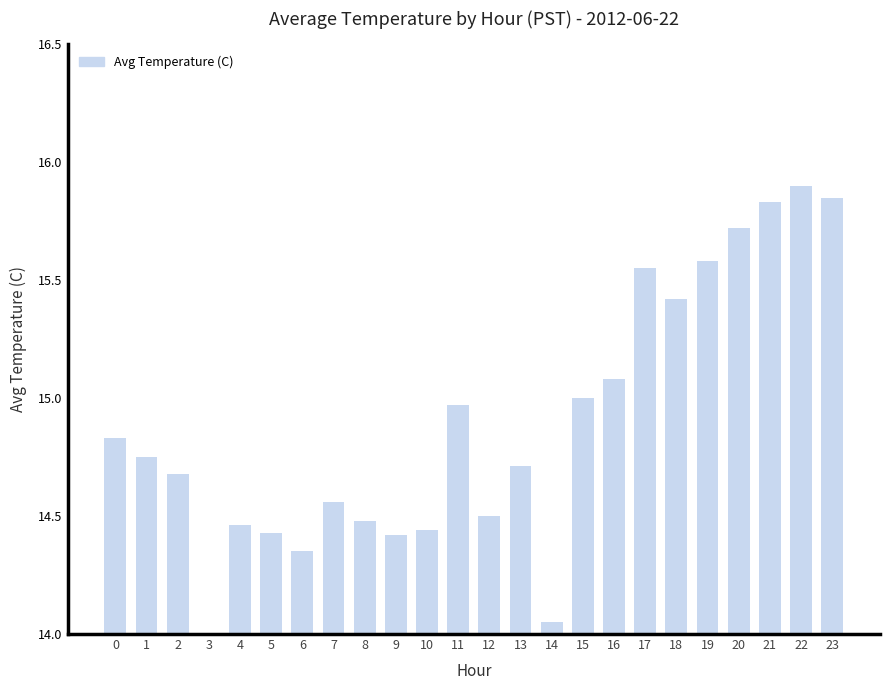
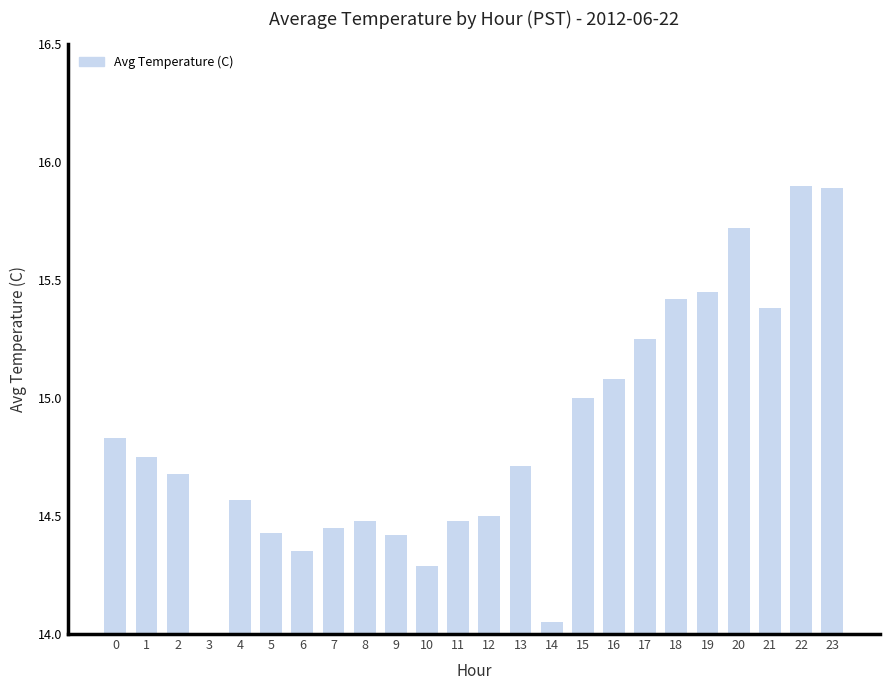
  {
    "0": 14.83,
    "1": 14.75,
    "2": 14.68,
    "3": 14.00,
-   "4": 14.46,
+   "4": 14.57,
    "5": 14.43,
    "6": 14.35,
-   "7": 14.56,
+   "7": 14.45,
    "8": 14.48,
    "9": 14.42,
-   "10": 14.44,
-   "11": 14.97,
+   "10": 14.29,
+   "11": 14.48,
    "12": 14.50,
    "13": 14.71,
    "14": 14.05,
    "15": 15.00,
    "16": 15.08,
-   "17": 15.55,
+   "17": 15.25,
    "18": 15.42,
-   "19": 15.58,
+   "19": 15.45,
    "20": 15.72,
-   "21": 15.83,
+   "21": 15.38,
    "22": 15.90,
-   "23": 15.85
+   "23": 15.89
  }
